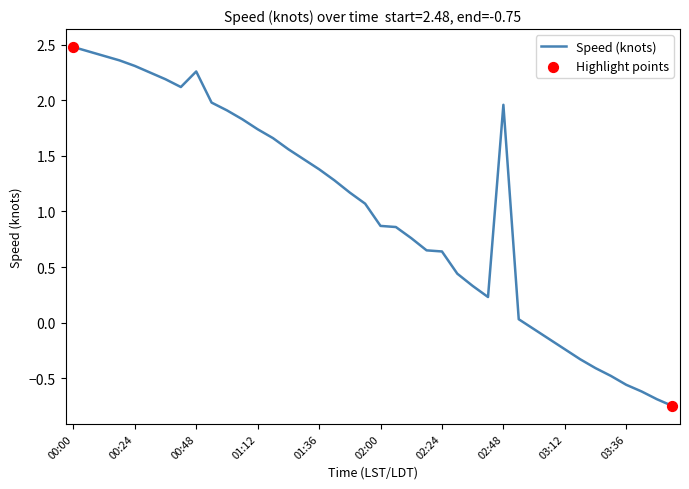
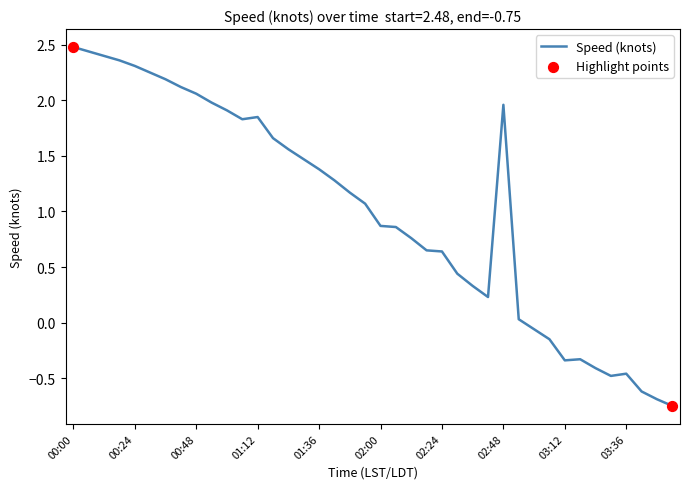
  {
    "Speed (knots)": {
      "00:24": 2.31,
-     "00:48": 2.26,
-     "01:12": 1.74,
+     "00:48": 2.06,
+     "01:12": 1.85,
      "01:36": 1.38,
      "02:00": 0.87,
      "02:24": 0.64,
      "02:48": 1.96,
-     "03:12": -0.24,
-     "03:36": -0.56
+     "03:12": -0.34,
+     "03:36": -0.46
    }
  }
